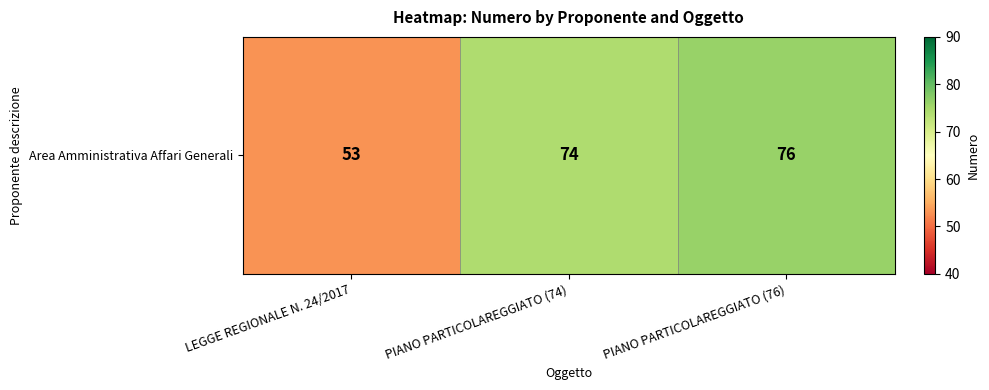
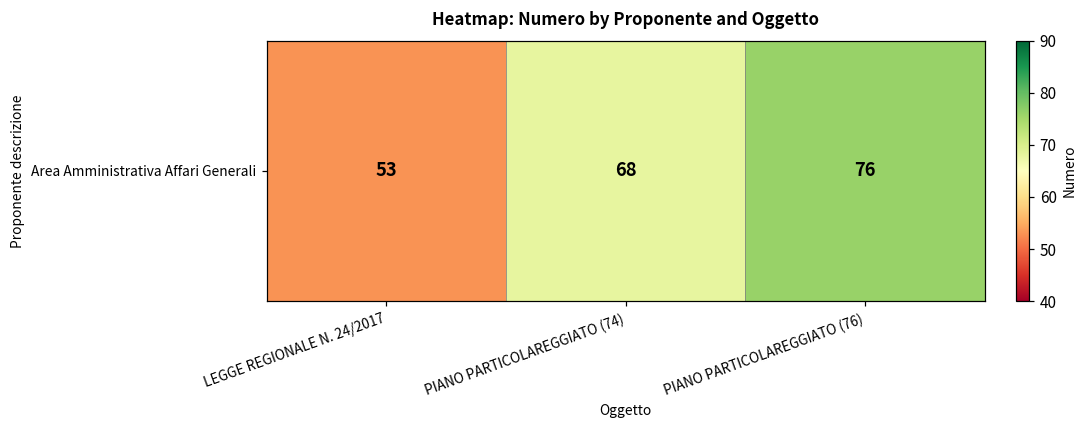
  {
    "Area Amministrativa Affari Generali": {
      "LEGGE REGIONALE N. 24/2017": 53,
-     "PIANO PARTICOLAREGGIATO (74)": 74,
+     "PIANO PARTICOLAREGGIATO (74)": 68,
      "PIANO PARTICOLAREGGIATO (76)": 76
    }
  }
